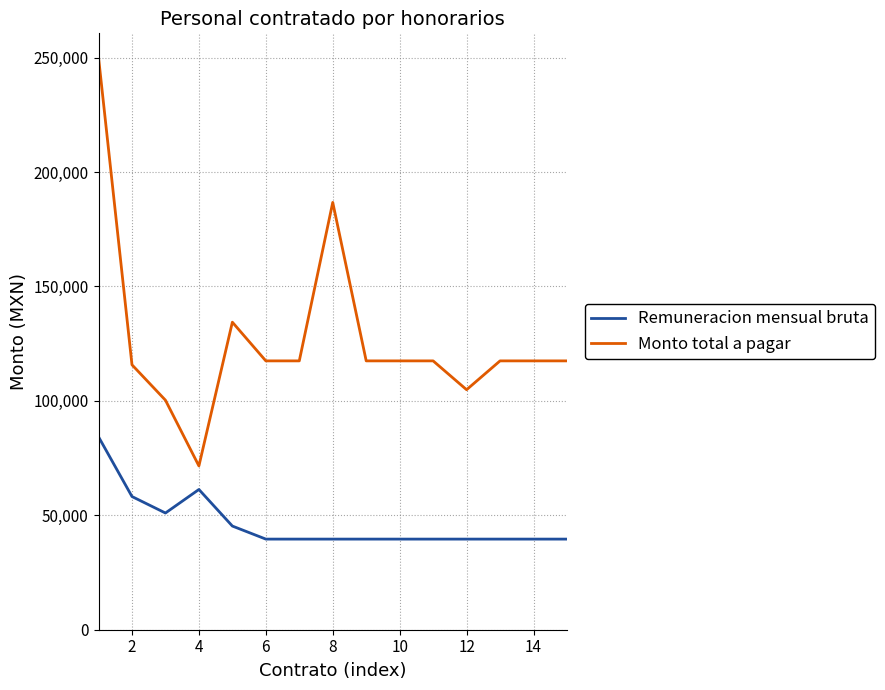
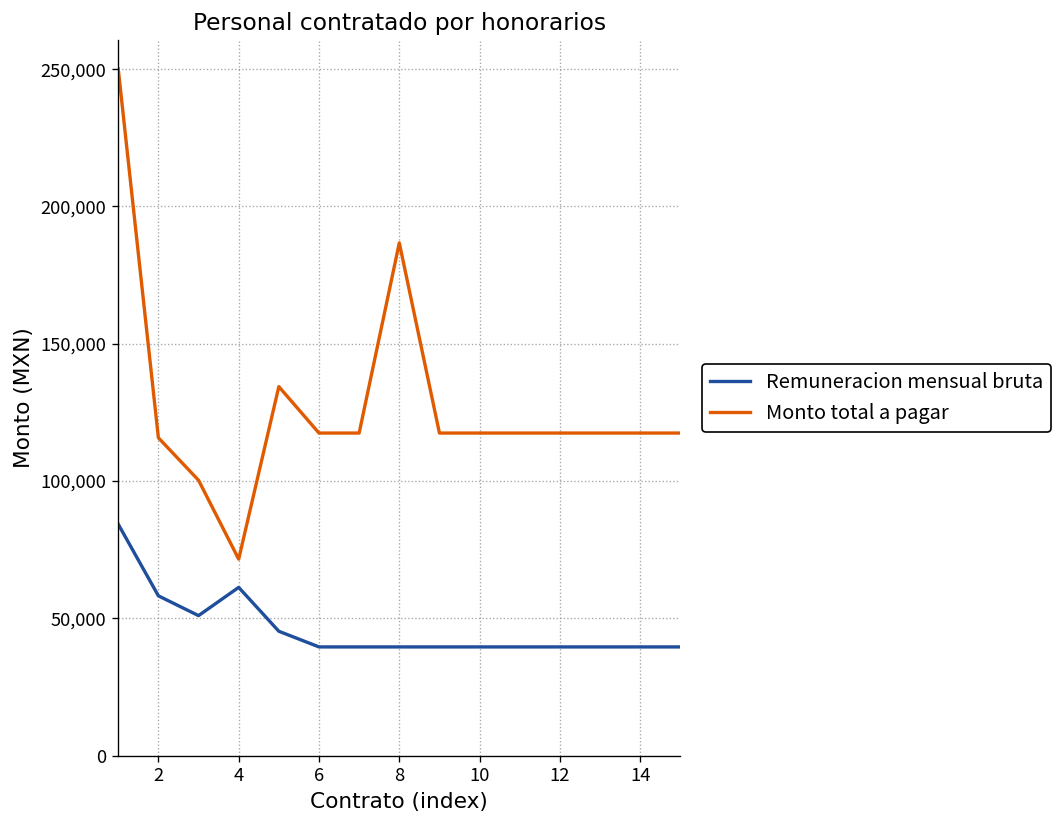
  {
    "Remuneracion mensual bruta": {
      "2": "58,000",
      "4": "61,000",
      "6": "40,000",
      "8": "40,000",
      "10": "40,000",
      "12": "40,000",
      "14": "40,000"
    },
    "Monto total a pagar": {
      "2": "116,000",
      "4": "72,000",
      "6": "117,000",
      "8": "187,000",
      "10": "117,000",
-     "12": "105,000",
+     "12": "117,000",
      "14": "117,000"
    }
  }
